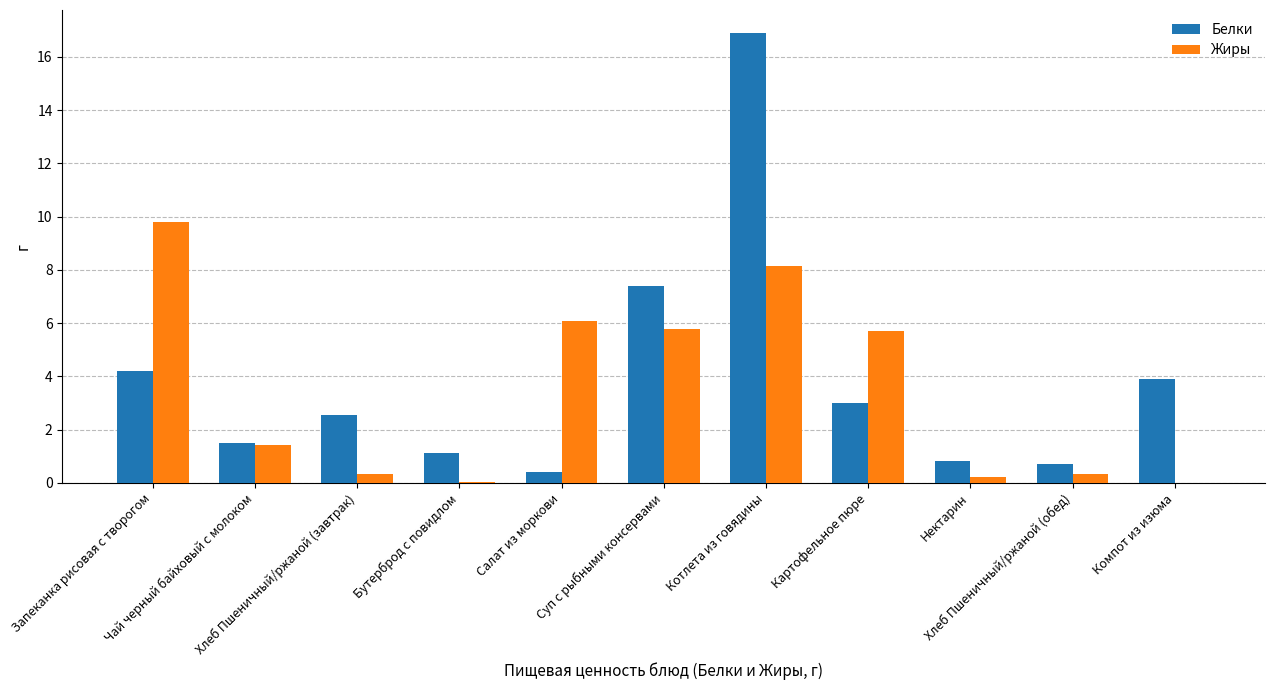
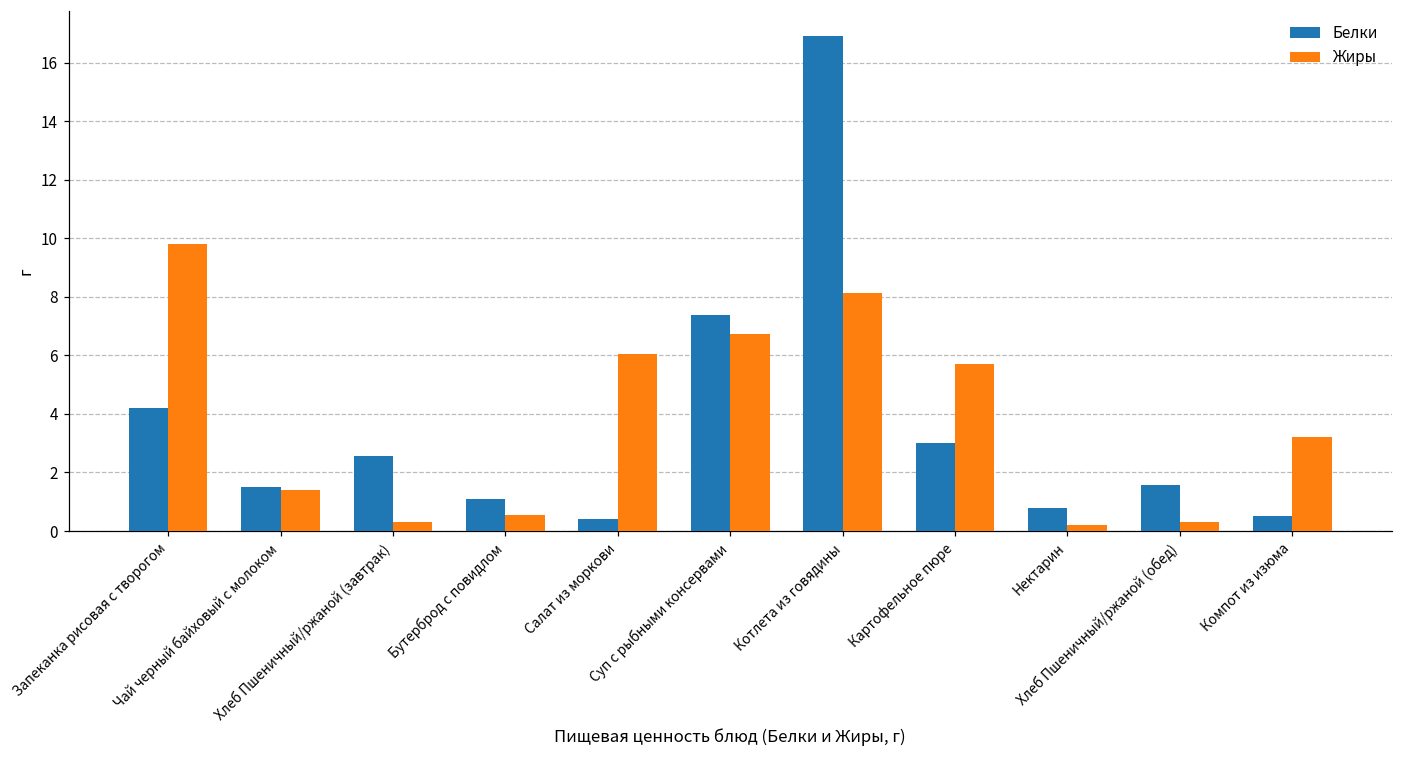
  {
    "Белки": {
      "Запеканка рисовая с творогом": 4.2,
      "Чай черный байховый с молоком": 1.5,
      "Хлеб Пшеничный/ржаной (завтрак)": 2.6,
      "Бутерброд с повидлом": 1.1,
      "Салат из моркови": 0.4,
      "Суп с рыбными консервами": 7.4,
      "Котлета из говядины": 16.9,
      "Картофельное пюре": 3.0,
      "Нектарин": 0.8,
-     "Хлеб Пшеничный/ржаной (обед)": 0.7,
-     "Компот из изюма": 3.9
+     "Хлеб Пшеничный/ржаной (обед)": 1.6,
+     "Компот из изюма": 0.5
    },
    "Жиры": {
      "Запеканка рисовая с творогом": 9.8,
      "Чай черный байховый с молоком": 1.4,
      "Хлеб Пшеничный/ржаной (завтрак)": 0.3,
-     "Бутерброд с повидлом": 0.0,
+     "Бутерброд с повидлом": 0.5,
      "Салат из моркови": 6.1,
-     "Суп с рыбными консервами": 5.8,
+     "Суп с рыбными консервами": 6.7,
      "Котлета из говядины": 8.1,
      "Картофельное пюре": 5.7,
      "Нектарин": 0.2,
      "Хлеб Пшеничный/ржаной (обед)": 0.3,
-     "Компот из изюма": 0.0
+     "Компот из изюма": 3.2
    }
  }
